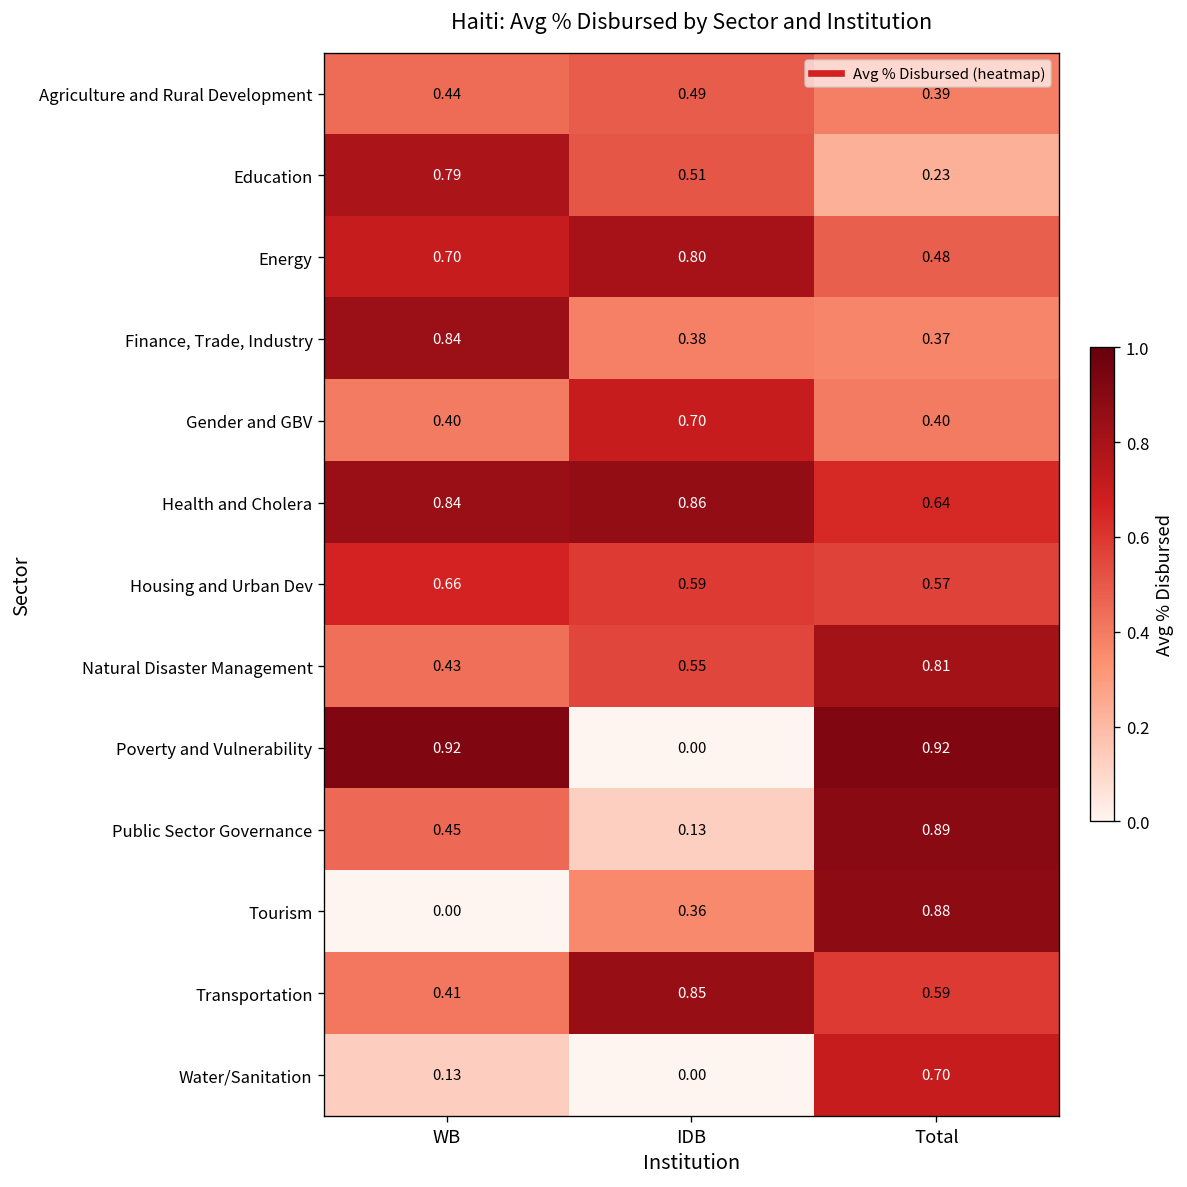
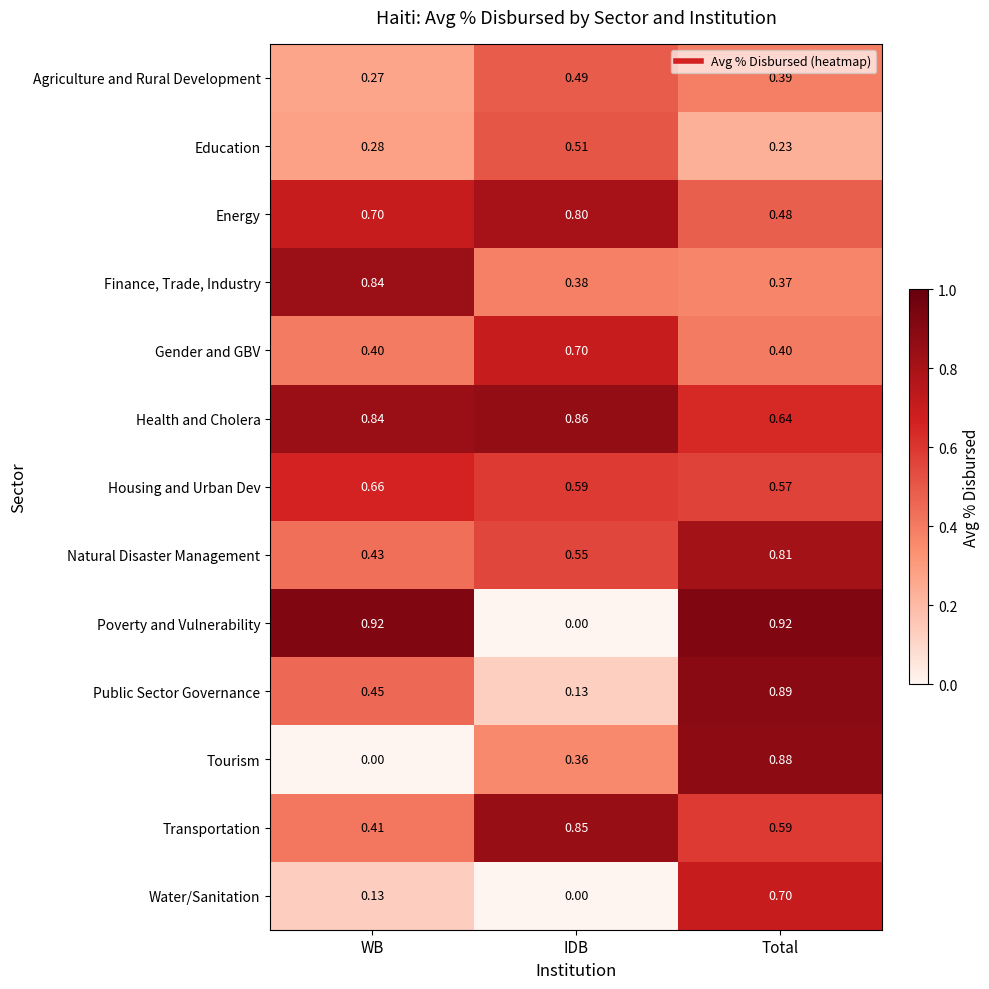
  {
    "Agriculture and Rural Development": {
-     "WB": 0.44,
+     "WB": 0.27,
      "IDB": 0.49
    },
    "Education": {
-     "WB": 0.79,
+     "WB": 0.28,
      "IDB": 0.51,
      "Total": 0.23
    },
    "Energy": {
      "WB": 0.70,
      "IDB": 0.80,
      "Total": 0.48
    },
    "Finance, Trade, Industry": {
      "WB": 0.84,
      "IDB": 0.38,
      "Total": 0.37
    },
    "Gender and GBV": {
      "WB": 0.40,
      "IDB": 0.70,
      "Total": 0.40
    },
    "Health and Cholera": {
      "WB": 0.84,
      "IDB": 0.86,
      "Total": 0.64
    },
    "Housing and Urban Dev": {
      "WB": 0.66,
      "IDB": 0.59,
      "Total": 0.57
    },
    "Natural Disaster Management": {
      "WB": 0.43,
      "IDB": 0.55,
      "Total": 0.81
    },
    "Poverty and Vulnerability": {
      "WB": 0.92,
      "IDB": 0.00,
      "Total": 0.92
    },
    "Public Sector Governance": {
      "WB": 0.45,
      "IDB": 0.13,
      "Total": 0.89
    },
    "Tourism": {
      "WB": 0.00,
      "IDB": 0.36,
      "Total": 0.88
    },
    "Transportation": {
      "WB": 0.41,
      "IDB": 0.85,
      "Total": 0.59
    },
    "Water/Sanitation": {
      "WB": 0.13,
      "IDB": 0.00,
      "Total": 0.70
    }
  }
